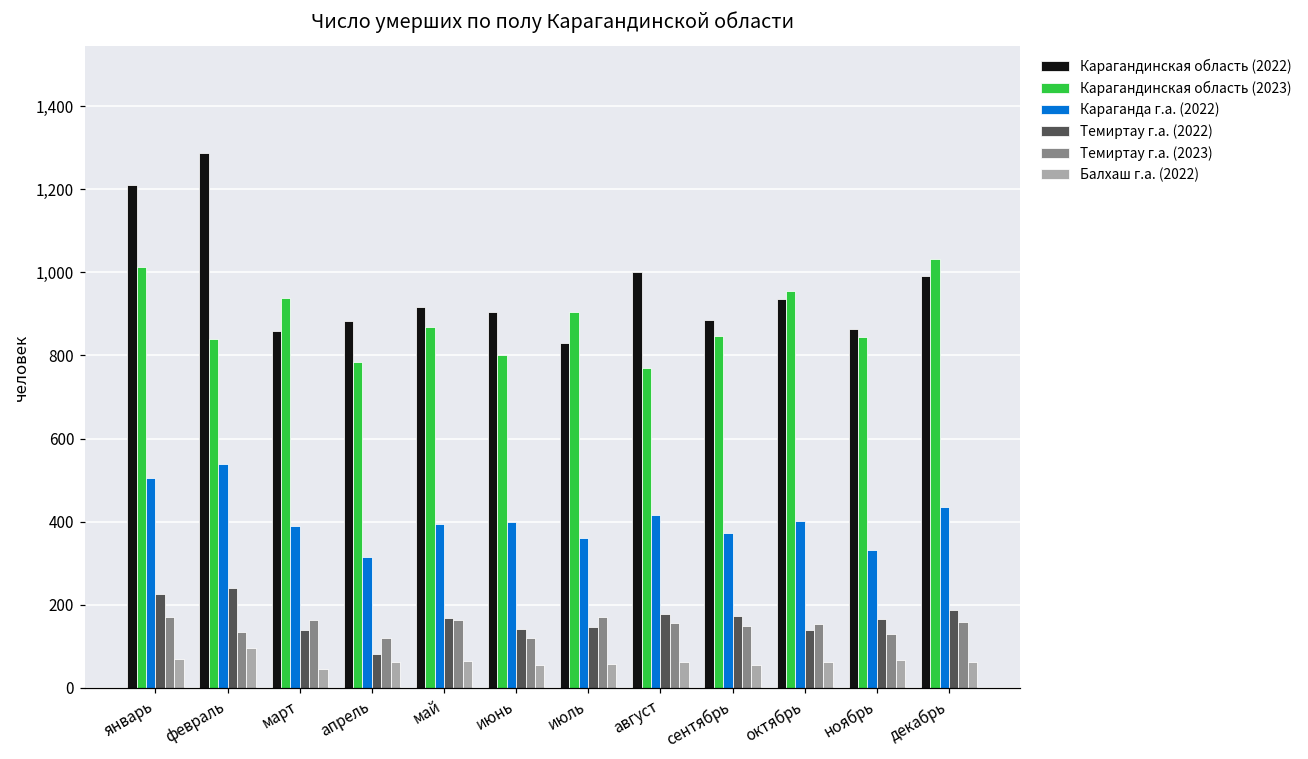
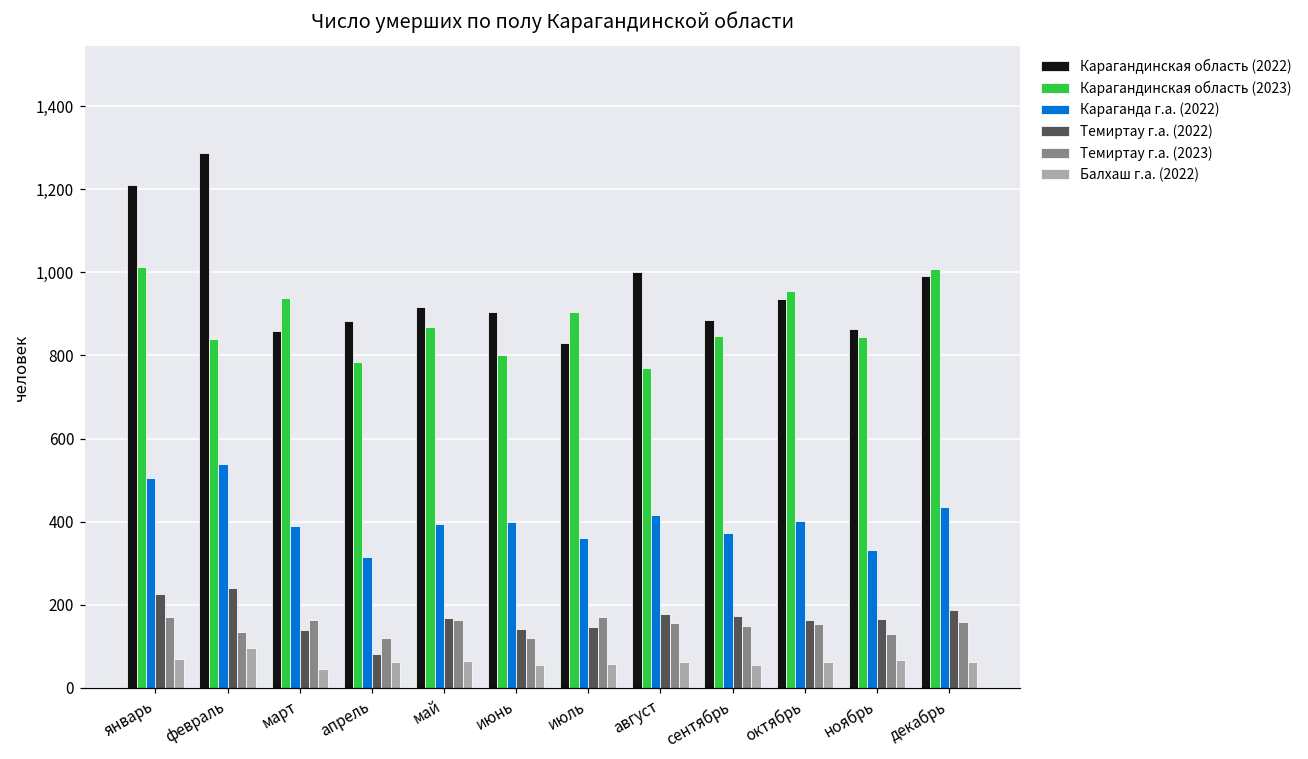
  {
    "Карагандинская область (2022)": {
      "январь": "1,210",
      "февраль": "1,290",
      "март": "860",
      "апрель": "880",
      "май": "920",
      "июнь": "900",
      "июль": "830",
      "август": "1,000",
      "сентябрь": "890",
      "октябрь": "940",
      "ноябрь": "860",
      "декабрь": "990"
    },
    "Карагандинская область (2023)": {
      "январь": "1,010",
      "февраль": "840",
      "март": "940",
      "апрель": "790",
      "май": "870",
      "июнь": "800",
      "июль": "910",
      "август": "770",
      "сентябрь": "850",
      "октябрь": "960",
      "ноябрь": "840",
-     "декабрь": "1,030"
+     "декабрь": "1,010"
    },
    "Караганда г.а. (2022)": {
      "январь": "510",
      "февраль": "540",
      "март": "390",
      "апрель": "310",
      "май": "390",
      "июнь": "400",
      "июль": "360",
      "август": "420",
      "сентябрь": "370",
      "октябрь": "400",
      "ноябрь": "330",
      "декабрь": "440"
    },
    "Темиртау г.а. (2022)": {
      "январь": "230",
      "февраль": "240",
      "март": "140",
      "апрель": "80",
      "май": "170",
      "июнь": "140",
      "июль": "150",
      "август": "180",
      "сентябрь": "170",
-     "октябрь": "140",
+     "октябрь": "160",
      "ноябрь": "170",
      "декабрь": "190"
    }
  }
